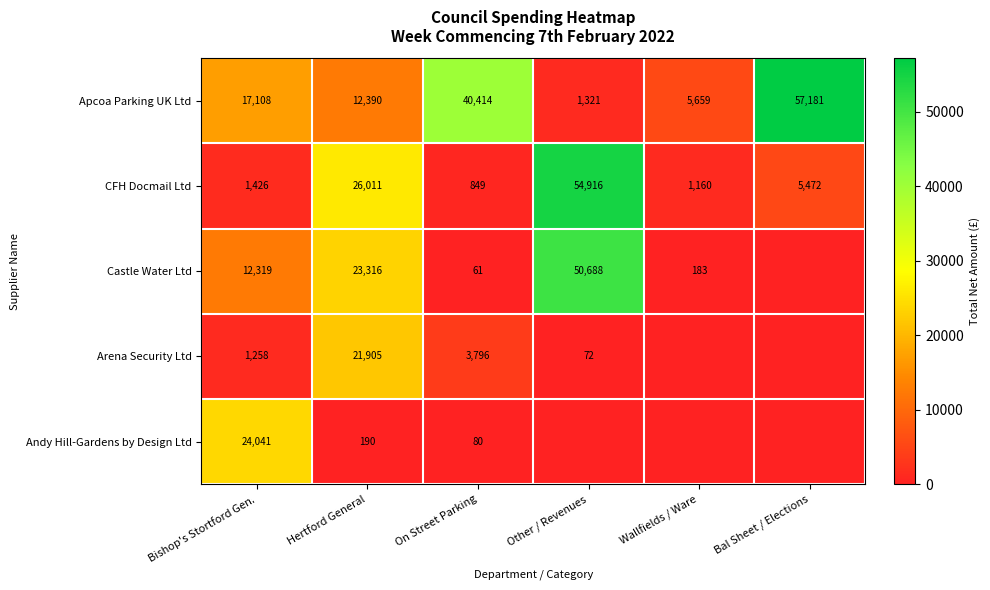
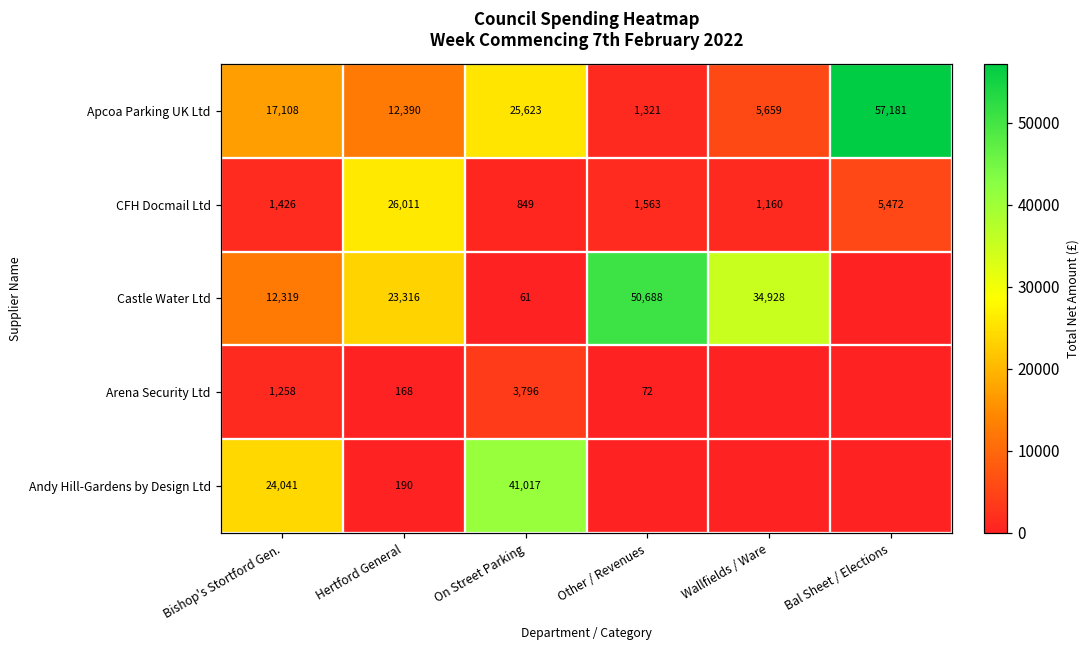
  {
    "Apcoa Parking UK Ltd": {
      "Bishop's Stortford Gen.": "17,108",
      "Hertford General": "12,390",
-     "On Street Parking": "40,414",
+     "On Street Parking": "25,623",
      "Other / Revenues": "1,321",
      "Wallfields / Ware": "5,659",
      "Bal Sheet / Elections": "57,181"
    },
    "CFH Docmail Ltd": {
      "Bishop's Stortford Gen.": "1,426",
      "Hertford General": "26,011",
      "On Street Parking": "849",
-     "Other / Revenues": "54,916",
+     "Other / Revenues": "1,563",
      "Wallfields / Ware": "1,160",
      "Bal Sheet / Elections": "5,472"
    },
    "Castle Water Ltd": {
      "Bishop's Stortford Gen.": "12,319",
      "Hertford General": "23,316",
      "On Street Parking": "61",
      "Other / Revenues": "50,688",
-     "Wallfields / Ware": "183"
+     "Wallfields / Ware": "34,928"
    },
    "Arena Security Ltd": {
      "Bishop's Stortford Gen.": "1,258",
-     "Hertford General": "21,905",
+     "Hertford General": "168",
      "On Street Parking": "3,796",
      "Other / Revenues": "72"
    },
    "Andy Hill-Gardens by Design Ltd": {
      "Bishop's Stortford Gen.": "24,041",
      "Hertford General": "190",
-     "On Street Parking": "80"
+     "On Street Parking": "41,017"
    }
  }
